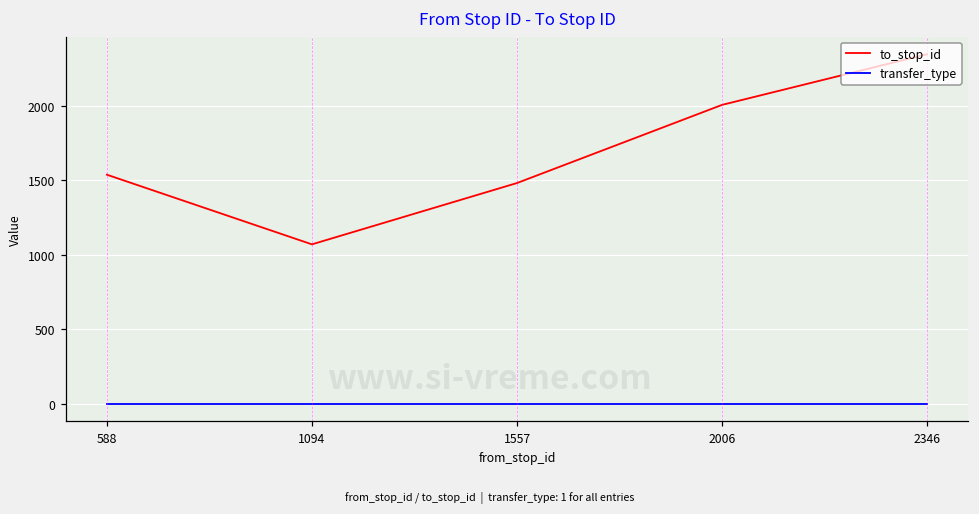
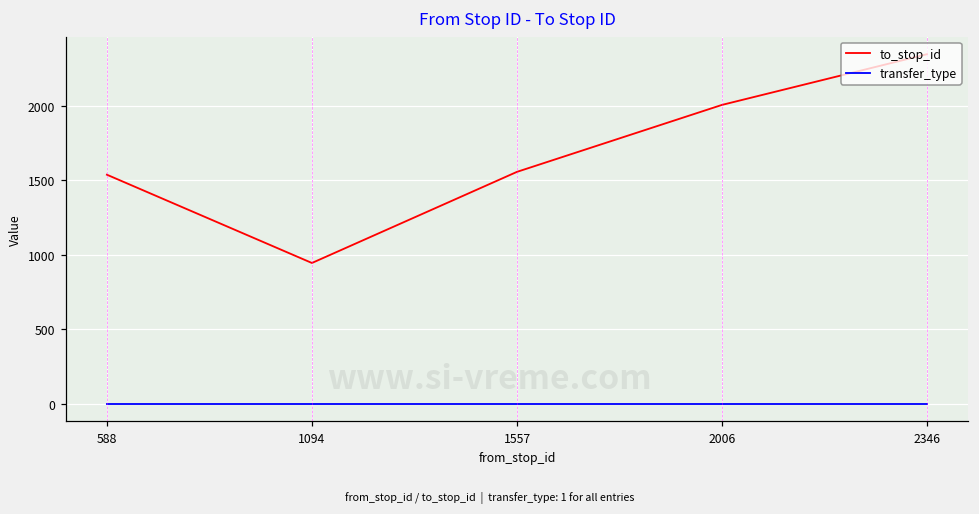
  {
    "to_stop_id": {
      "588": 1540,
-     "1094": 1070,
-     "1557": 1480,
+     "1094": 950,
+     "1557": 1560,
      "2006": 2010
    },
    "transfer_type": {
      "588": 0,
      "1094": 0,
      "1557": 0,
      "2006": 0,
      "2346": 0
    }
  }
